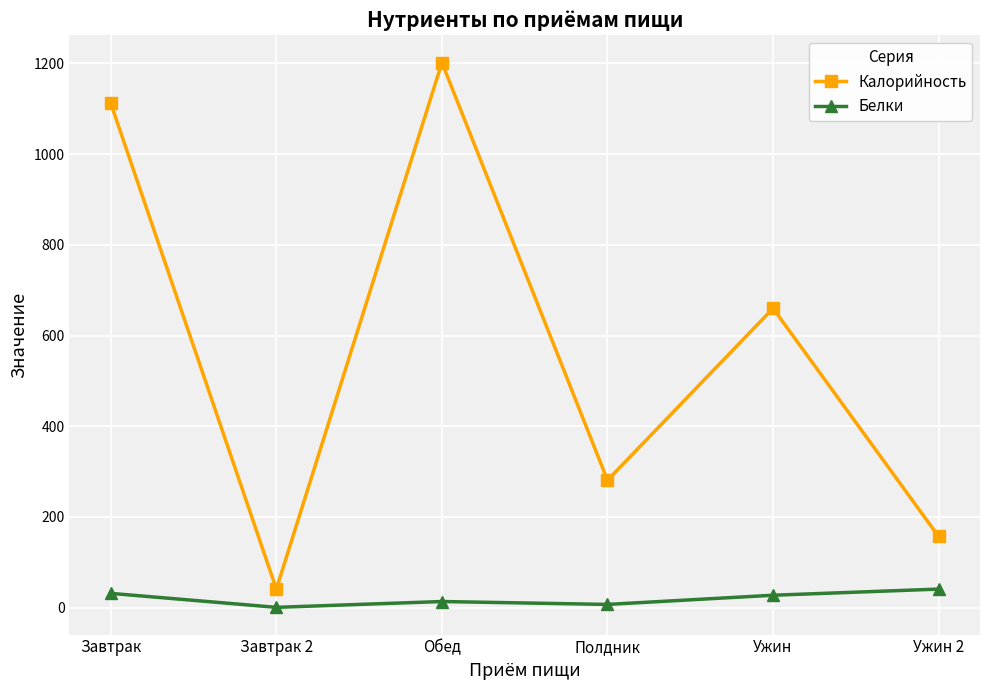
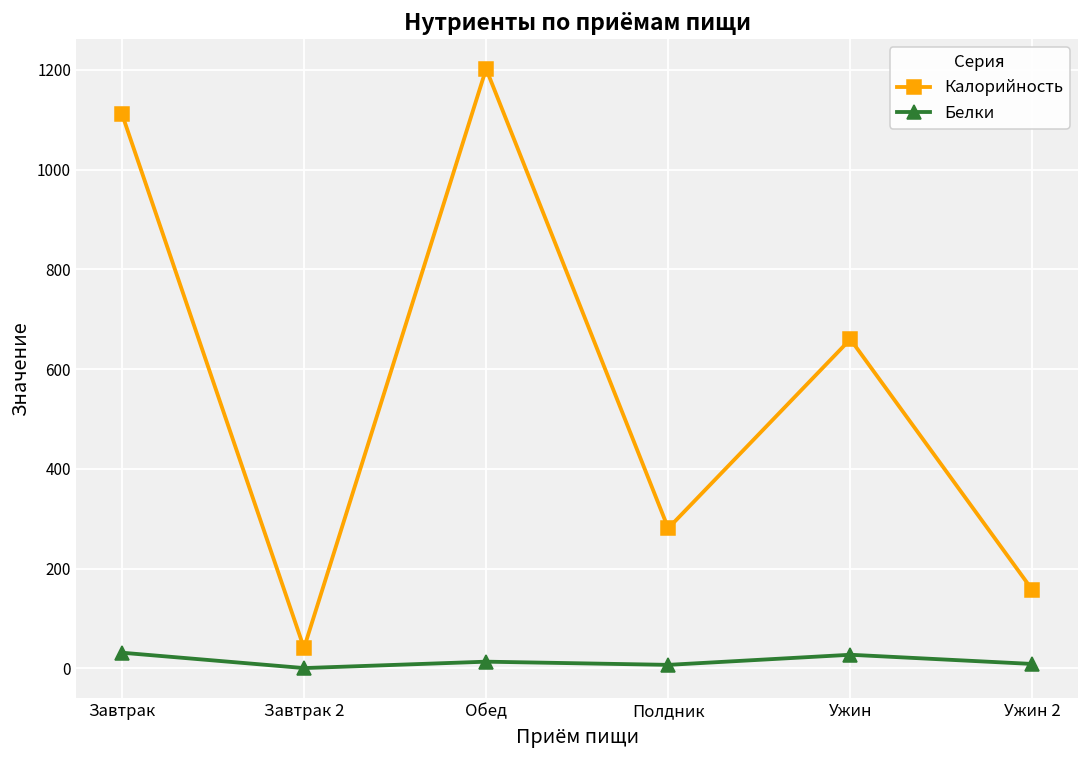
  {
    "Калорийность": {
      "Завтрак": 1110,
      "Завтрак 2": 40,
      "Обед": 1200,
      "Полдник": 280,
      "Ужин": 660,
      "Ужин 2": 160
    },
    "Белки": {
      "Завтрак": 30,
      "Завтрак 2": 0,
      "Обед": 10,
      "Полдник": 10,
      "Ужин": 30,
-     "Ужин 2": 40
+     "Ужин 2": 10
    }
  }
